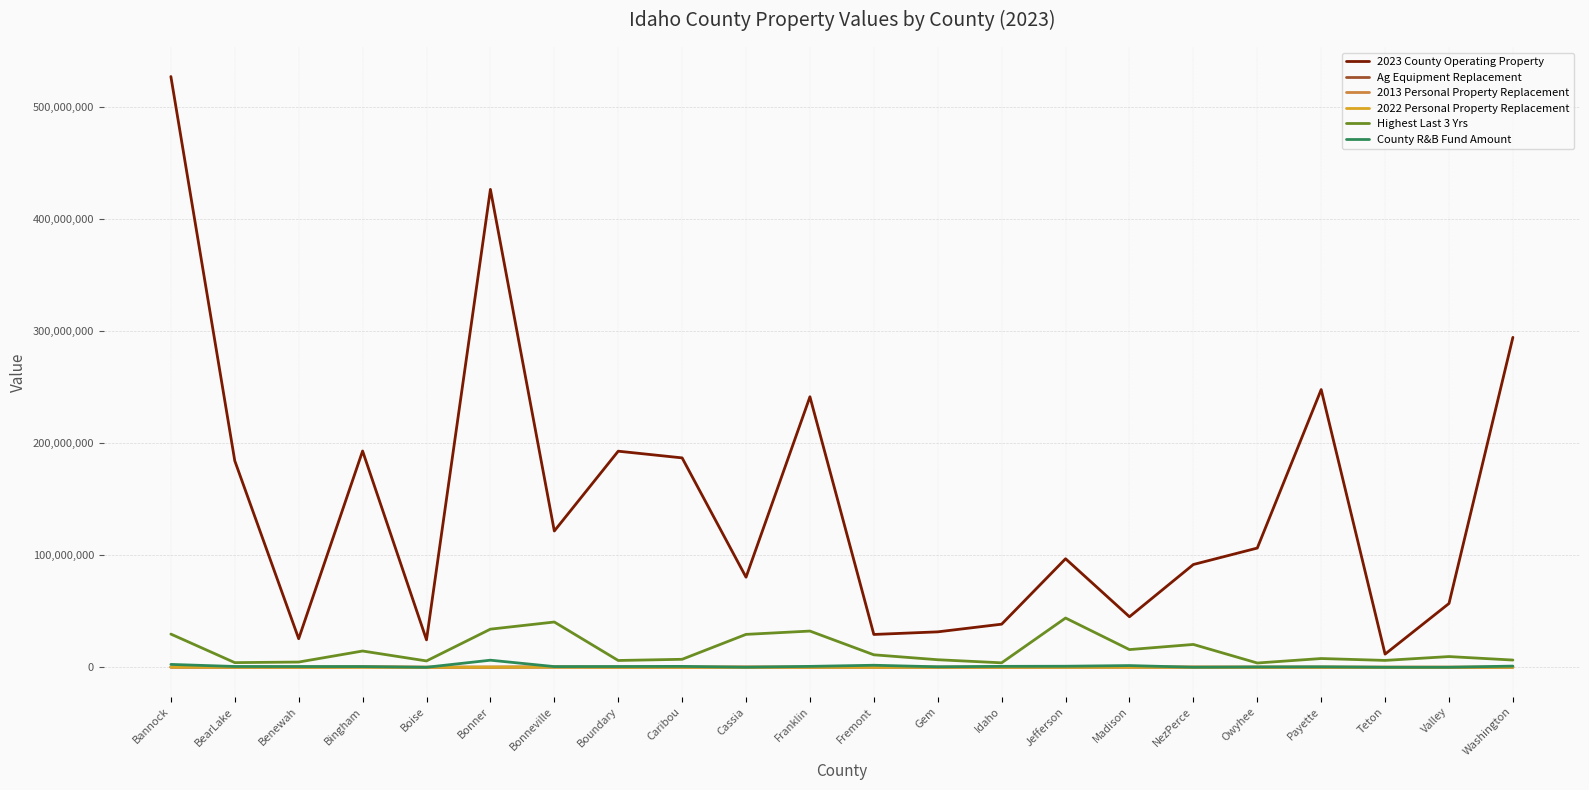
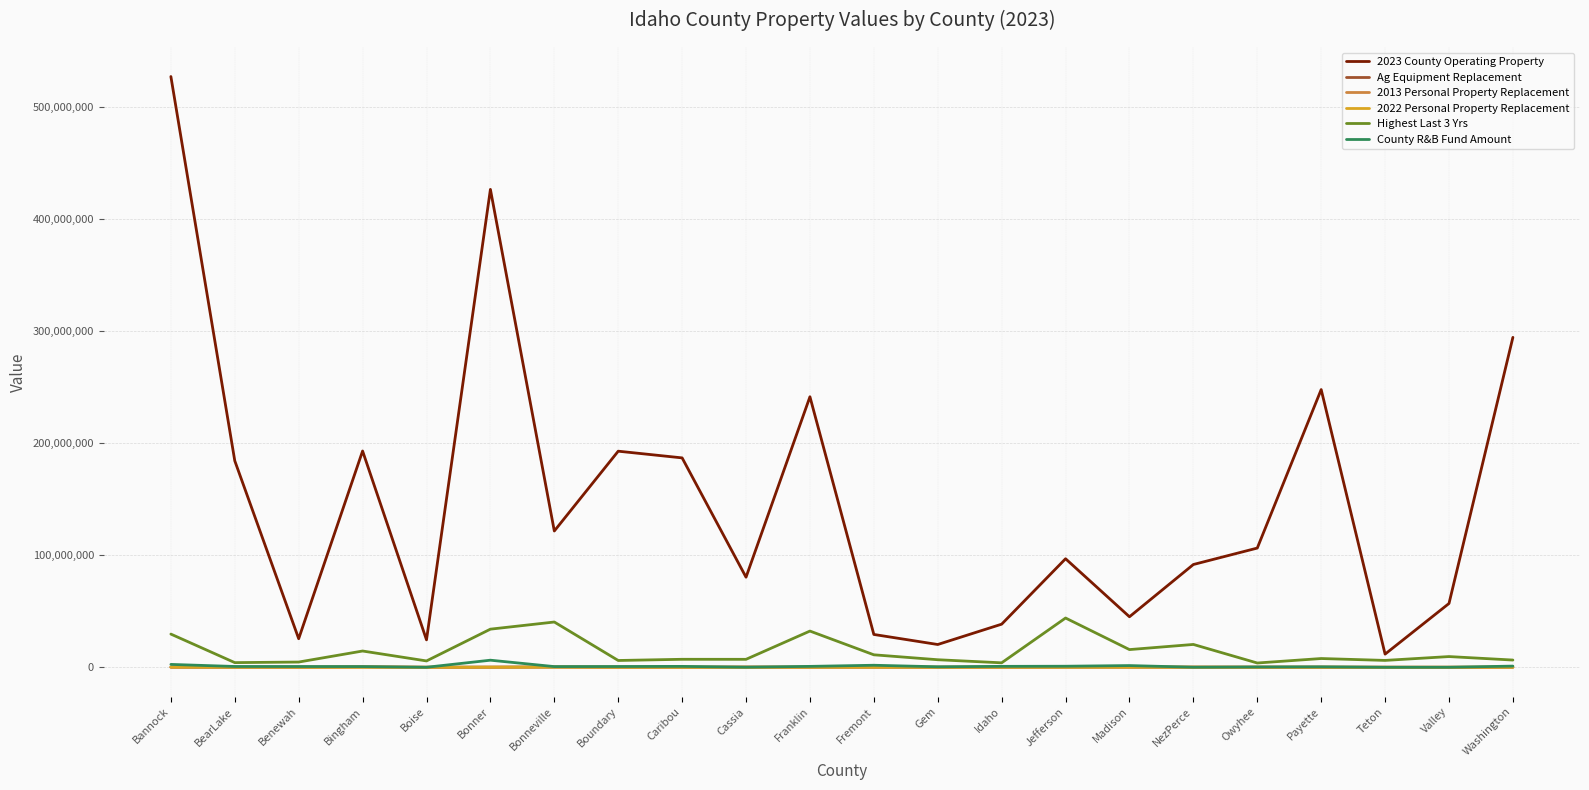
  {
    "2023 County Operating Property": {
      "Bannock": "527,000,000",
      "BearLake": "184,000,000",
      "Benewah": "25,000,000",
      "Bingham": "193,000,000",
      "Boise": "24,000,000",
      "Bonner": "426,000,000",
      "Bonneville": "122,000,000",
      "Boundary": "193,000,000",
      "Caribou": "187,000,000",
      "Cassia": "80,000,000",
      "Franklin": "241,000,000",
      "Fremont": "29,000,000",
-     "Gem": "32,000,000",
+     "Gem": "20,000,000",
      "Idaho": "38,000,000",
      "Jefferson": "97,000,000",
      "Madison": "45,000,000",
      "NezPerce": "92,000,000",
      "Owyhee": "106,000,000",
      "Payette": "248,000,000",
      "Teton": "12,000,000",
      "Valley": "57,000,000",
      "Washington": "294,000,000"
    },
    "2022 Personal Property Replacement": {
      "Bannock": "0",
      "Bonner": "0"
    },
    "Highest Last 3 Yrs": {
      "Bannock": "30,000,000",
      "BearLake": "4,000,000",
      "Benewah": "5,000,000",
      "Bingham": "15,000,000",
      "Boise": "6,000,000",
      "Bonner": "34,000,000",
      "Bonneville": "40,000,000",
      "Boundary": "6,000,000",
      "Caribou": "7,000,000",
-     "Cassia": "29,000,000",
+     "Cassia": "7,000,000",
      "Franklin": "32,000,000",
      "Fremont": "11,000,000",
      "Gem": "7,000,000",
      "Idaho": "4,000,000",
      "Jefferson": "44,000,000",
      "Madison": "16,000,000",
      "NezPerce": "20,000,000",
      "Owyhee": "4,000,000",
      "Payette": "8,000,000",
      "Teton": "6,000,000",
      "Valley": "10,000,000",
      "Washington": "6,000,000"
    },
    "County R&B Fund Amount": {
      "Bannock": "3,000,000",
      "Bonner": "6,000,000"
    }
  }
